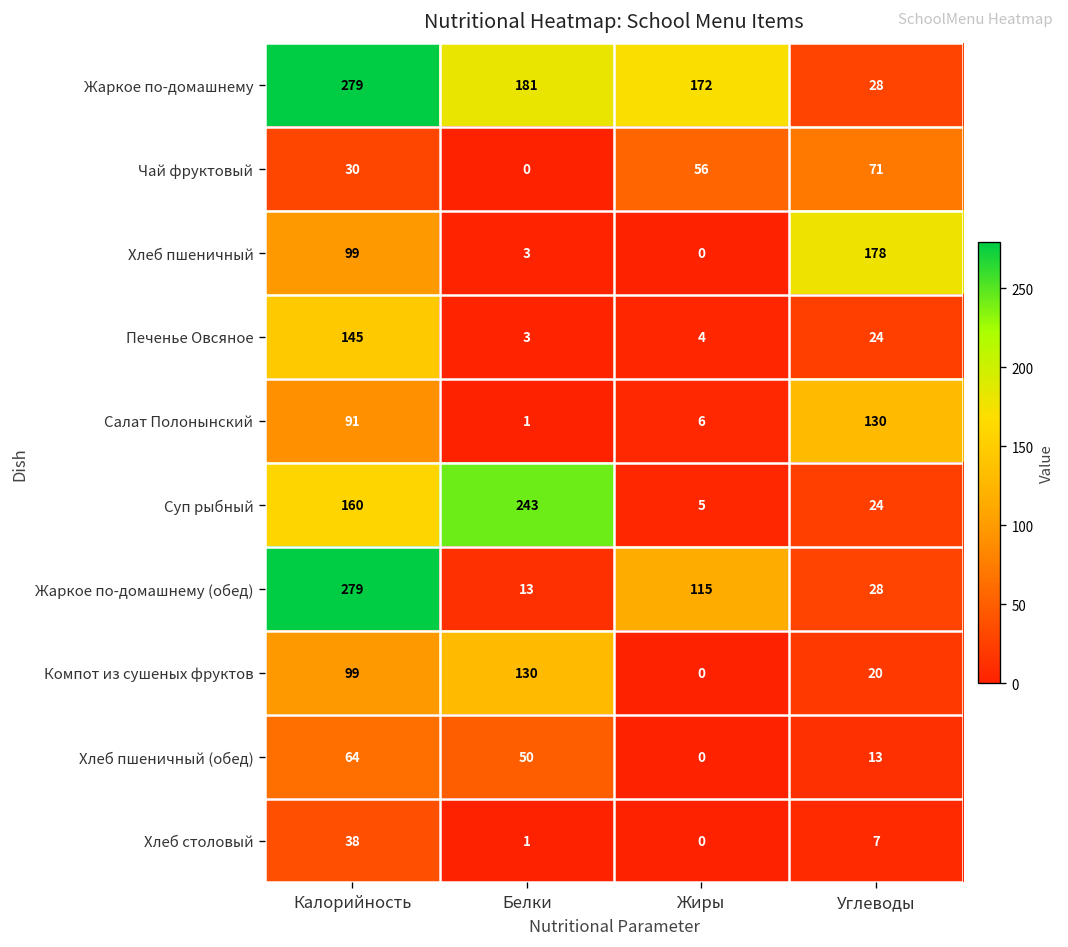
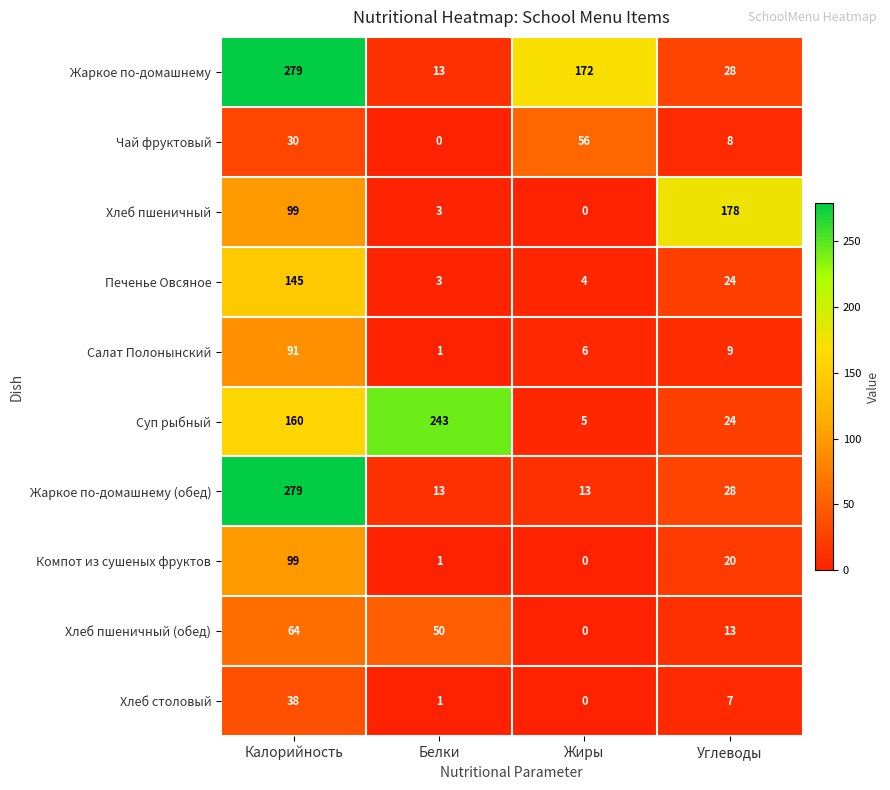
  {
    "Жаркое по-домашнему": {
      "Калорийность": 279,
-     "Белки": 181,
+     "Белки": 13,
      "Жиры": 172,
      "Углеводы": 28
    },
    "Чай фруктовый": {
      "Калорийность": 30,
      "Белки": 0,
      "Жиры": 56,
-     "Углеводы": 71
+     "Углеводы": 8
    },
    "Хлеб пшеничный": {
      "Калорийность": 99,
      "Белки": 3,
      "Жиры": 0,
      "Углеводы": 178
    },
    "Печенье Овсяное": {
      "Калорийность": 145,
      "Белки": 3,
      "Жиры": 4,
      "Углеводы": 24
    },
    "Салат Полонынский": {
      "Калорийность": 91,
      "Белки": 1,
      "Жиры": 6,
-     "Углеводы": 130
+     "Углеводы": 9
    },
    "Суп рыбный": {
      "Калорийность": 160,
      "Белки": 243,
      "Жиры": 5,
      "Углеводы": 24
    },
    "Жаркое по-домашнему (обед)": {
      "Калорийность": 279,
      "Белки": 13,
-     "Жиры": 115,
+     "Жиры": 13,
      "Углеводы": 28
    },
    "Компот из сушеных фруктов": {
      "Калорийность": 99,
-     "Белки": 130,
+     "Белки": 1,
      "Жиры": 0,
      "Углеводы": 20
    },
    "Хлеб пшеничный (обед)": {
      "Калорийность": 64,
      "Белки": 50,
      "Жиры": 0,
      "Углеводы": 13
    },
    "Хлеб столовый": {
      "Калорийность": 38,
      "Белки": 1,
      "Жиры": 0,
      "Углеводы": 7
    }
  }
